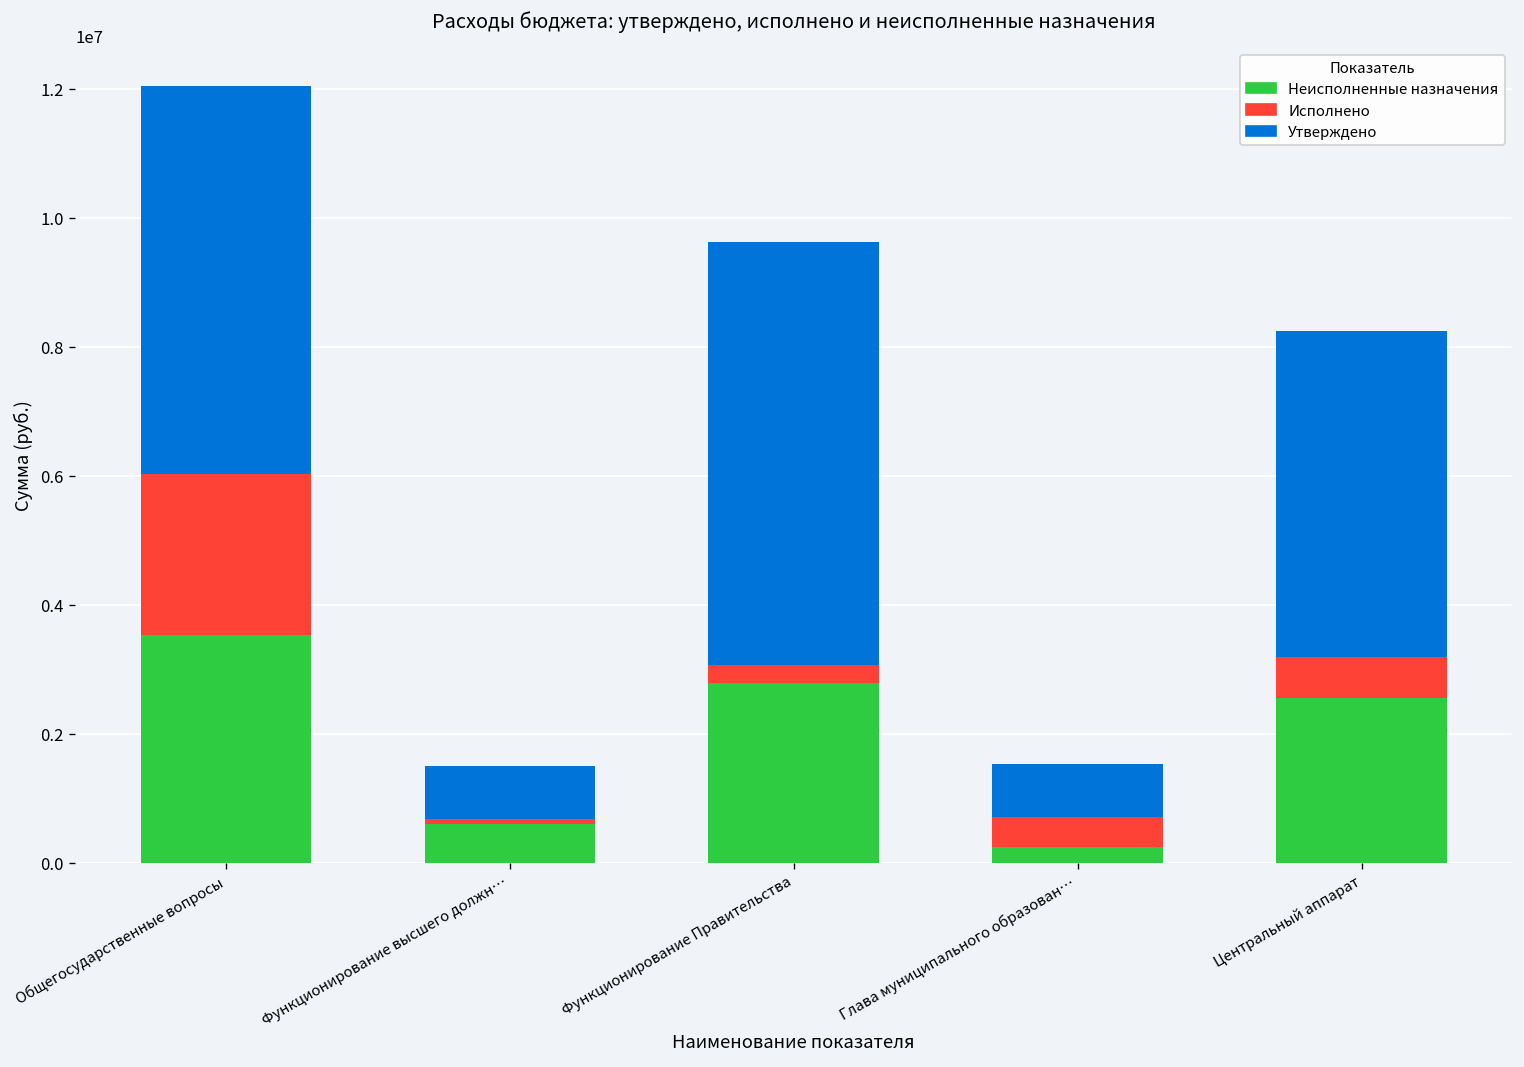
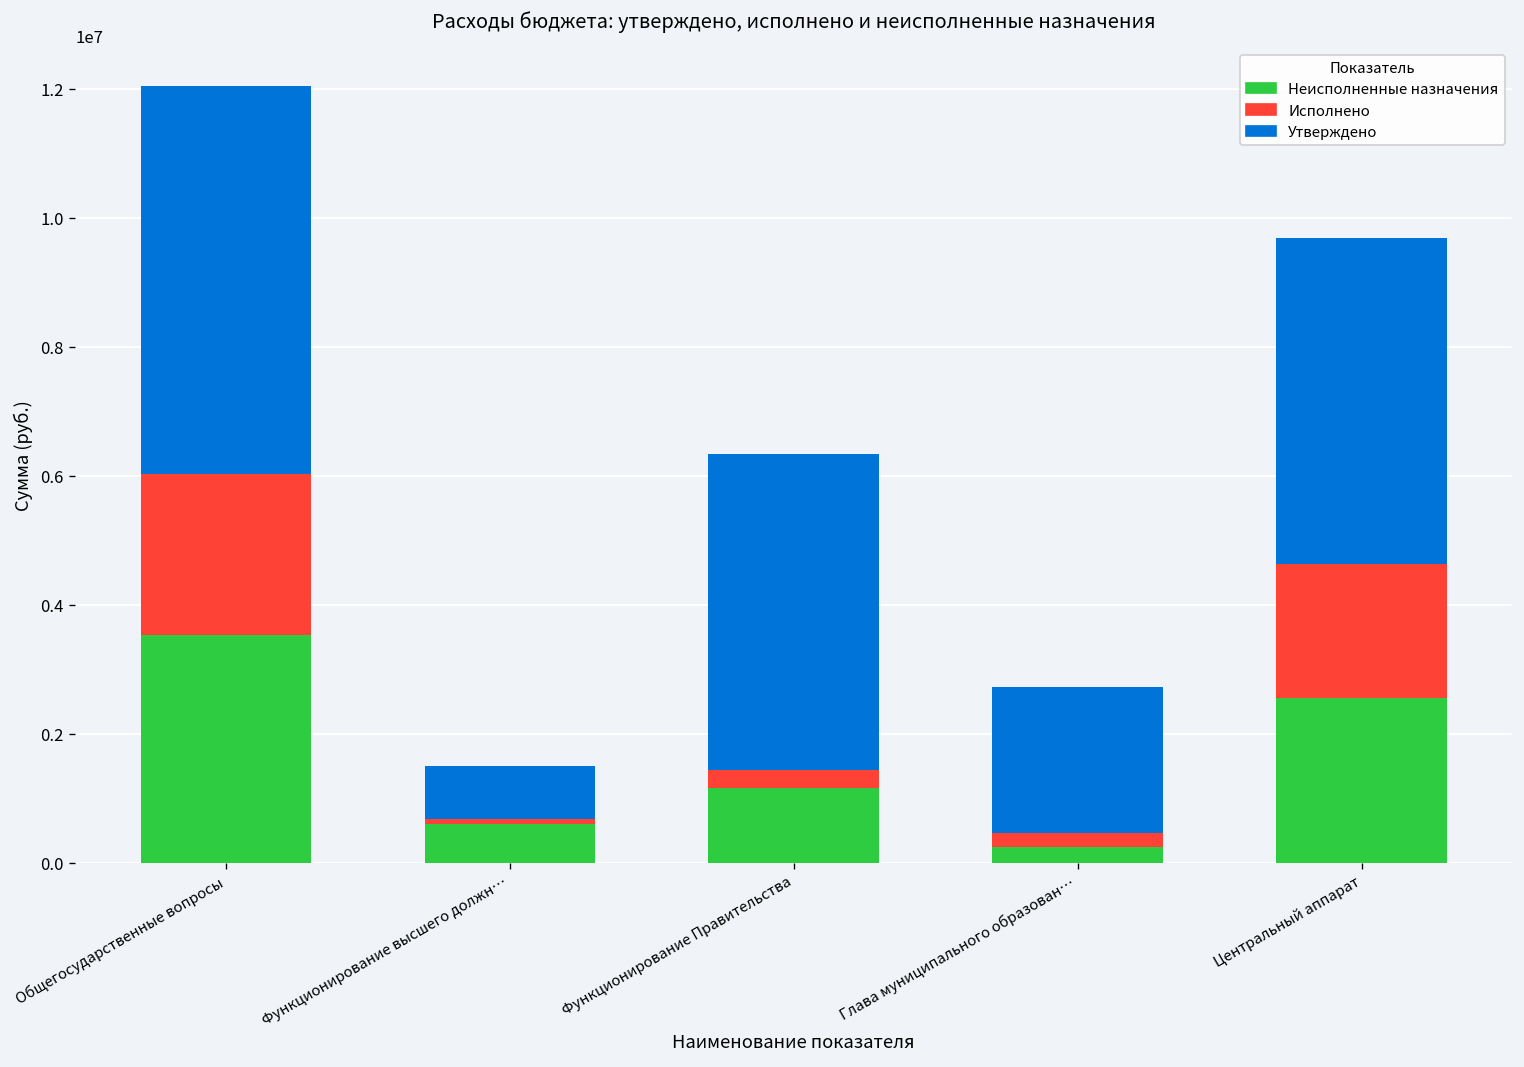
  {
    "Неисполненные назначения": {
      "Общегосударственные вопросы": 3500000,
      "Функционирование высшего должн…": 600000,
-     "Функционирование Правительства": 2800000,
+     "Функционирование Правительства": 1200000,
      "Глава муниципального образован…": 200000,
      "Центральный аппарат": 2600000
    },
    "Исполнено": {
      "Общегосударственные вопросы": 2500000,
      "Функционирование высшего должн…": 100000,
      "Функционирование Правительства": 300000,
-     "Глава муниципального образован…": 500000,
-     "Центральный аппарат": 600000
+     "Глава муниципального образован…": 200000,
+     "Центральный аппарат": 2100000
    },
    "Утверждено": {
      "Общегосударственные вопросы": 6000000,
      "Функционирование высшего должн…": 800000,
-     "Функционирование Правительства": 6600000,
-     "Глава муниципального образован…": 800000,
+     "Функционирование Правительства": 4900000,
+     "Глава муниципального образован…": 2300000,
      "Центральный аппарат": 5100000
    }
  }
